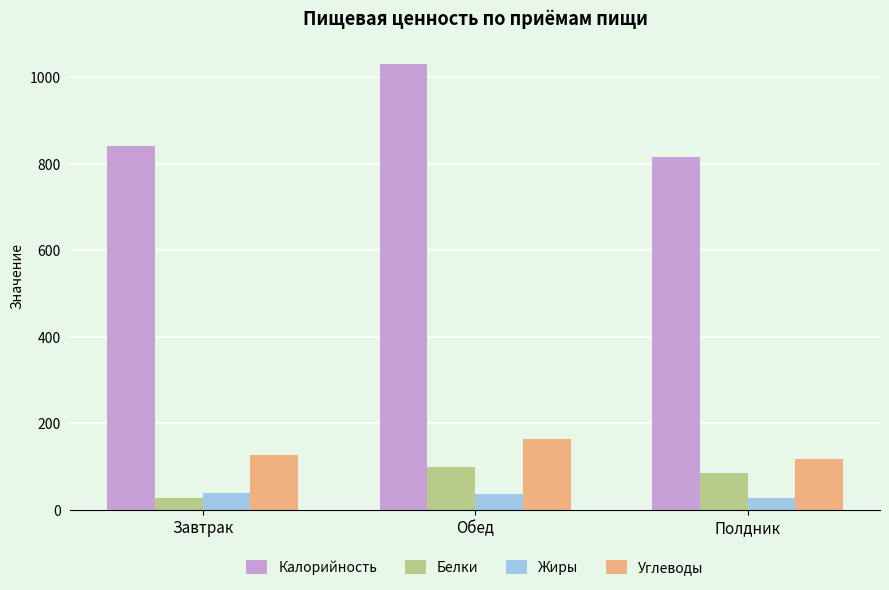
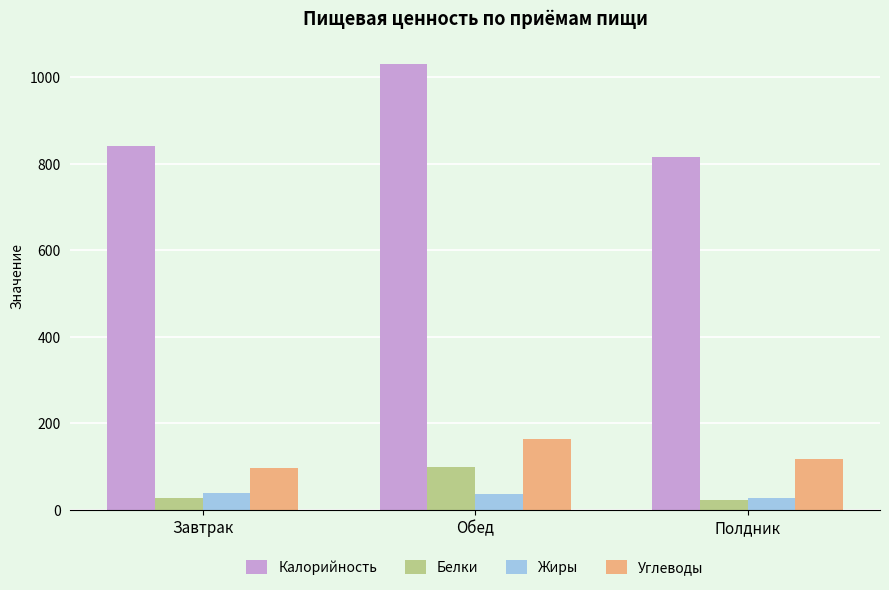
  {
    "Белки": {
      "Завтрак": 30,
      "Обед": 100,
-     "Полдник": 90
+     "Полдник": 20
    },
    "Углеводы": {
-     "Завтрак": 130,
+     "Завтрак": 100,
      "Обед": 160,
      "Полдник": 120
    }
  }
